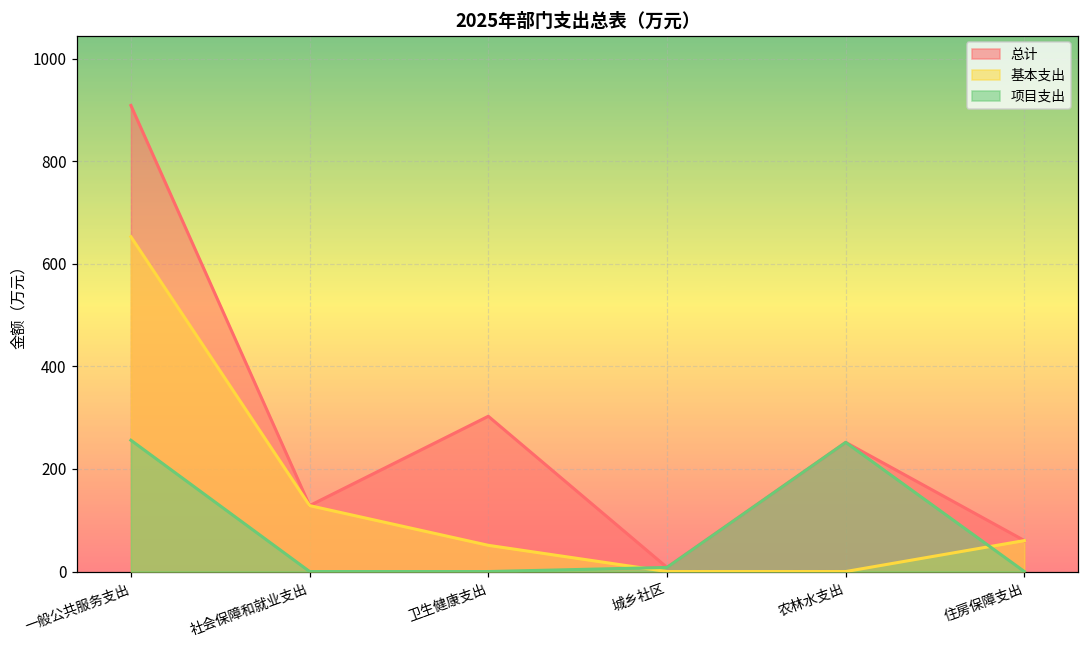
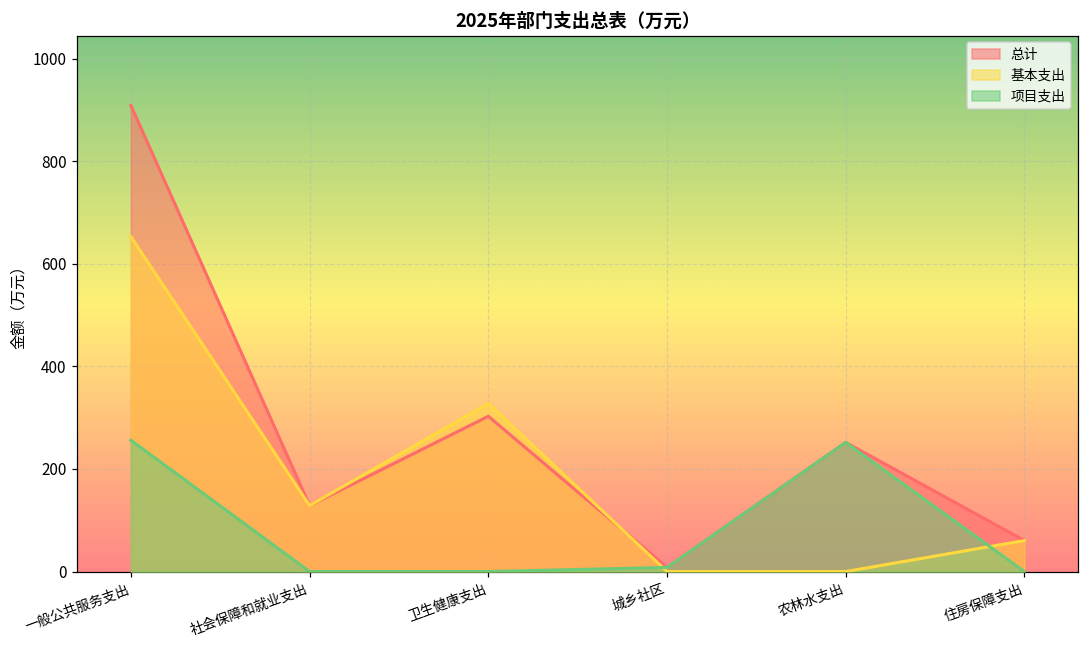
  {
    "总计": {
      "一般公共服务支出": 910,
      "卫生健康支出": 300
    },
    "基本支出": {
      "一般公共服务支出": 650,
-     "卫生健康支出": 50,
+     "卫生健康支出": 330,
      "城乡社区": 0,
      "农林水支出": 0
    },
    "项目支出": {
      "一般公共服务支出": 260,
      "社会保障和就业支出": 0,
      "卫生健康支出": 0,
      "住房保障支出": 0
    }
  }
